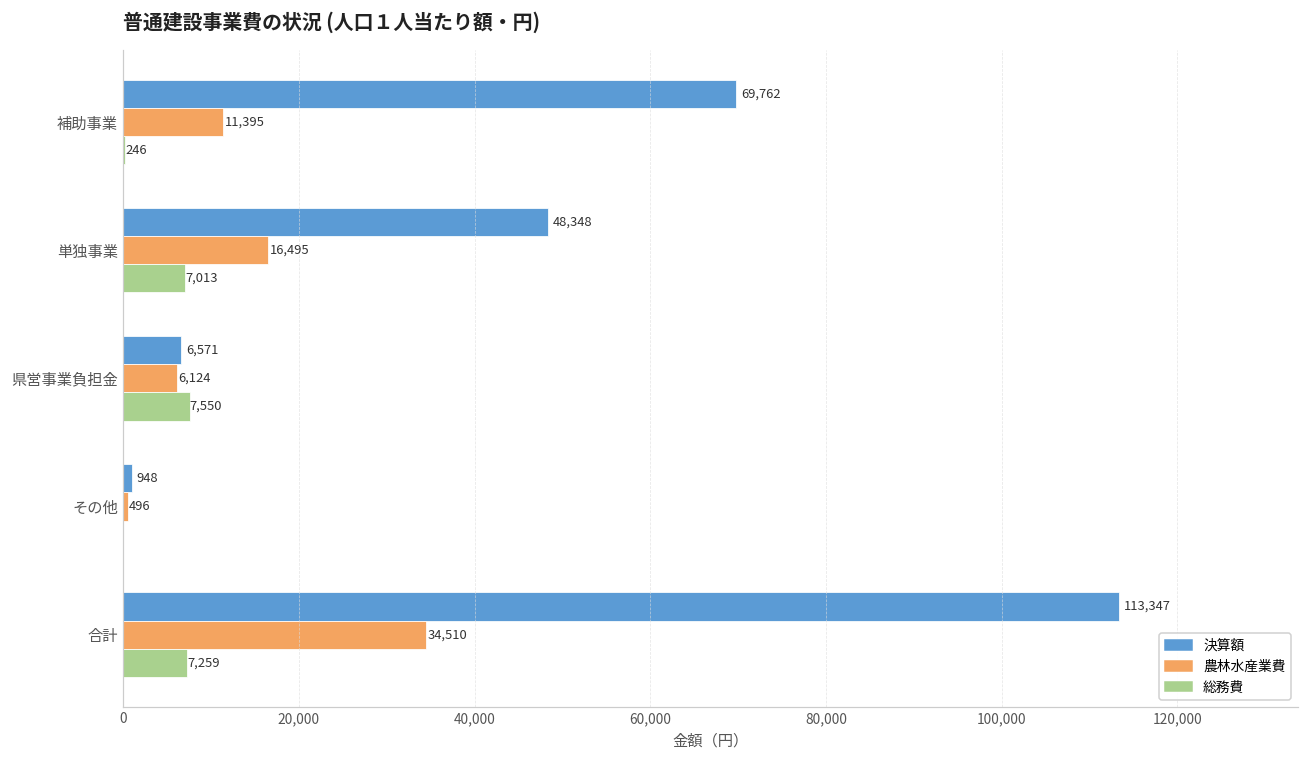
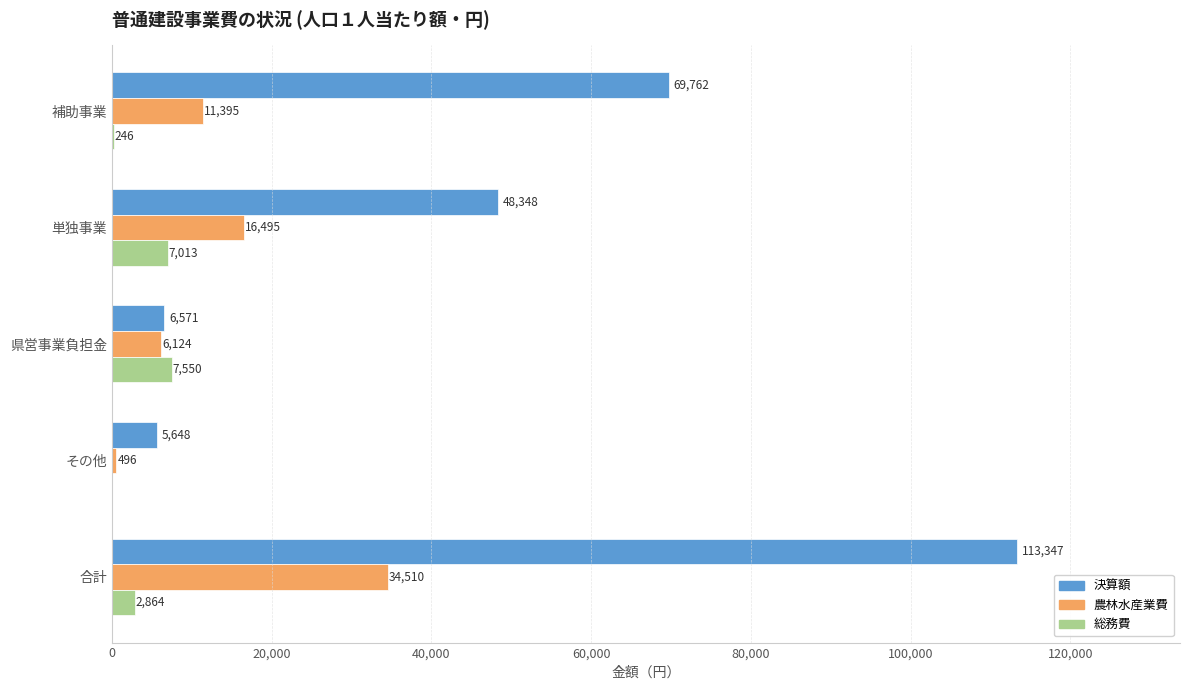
  {
    "決算額": {
      "補助事業": "69,762",
      "単独事業": "48,348",
      "県営事業負担金": "6,571",
-     "その他": "948",
+     "その他": "5,648",
      "合計": "113,347"
    },
    "農林水産業費": {
      "補助事業": "11,395",
      "単独事業": "16,495",
      "県営事業負担金": "6,124",
      "その他": "496",
      "合計": "34,510"
    },
    "総務費": {
      "補助事業": "246",
      "単独事業": "7,013",
      "県営事業負担金": "7,550",
-     "合計": "7,259"
+     "合計": "2,864"
    }
  }
